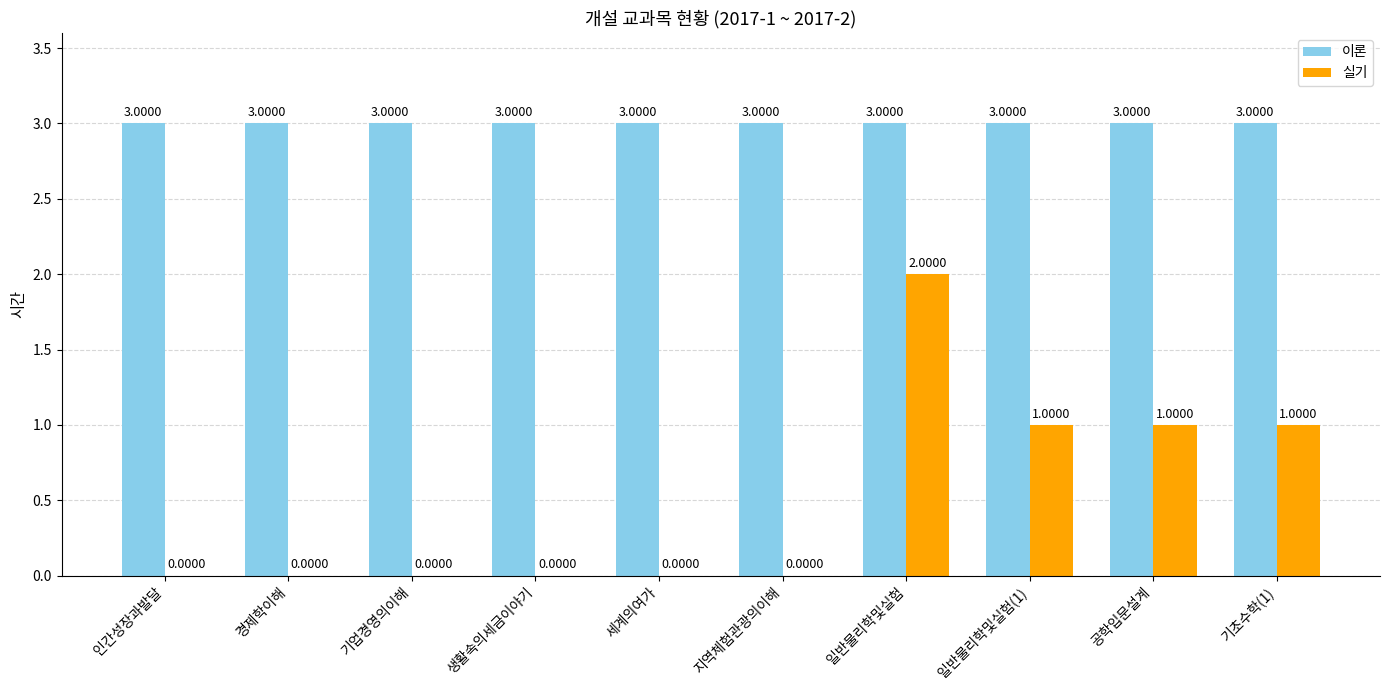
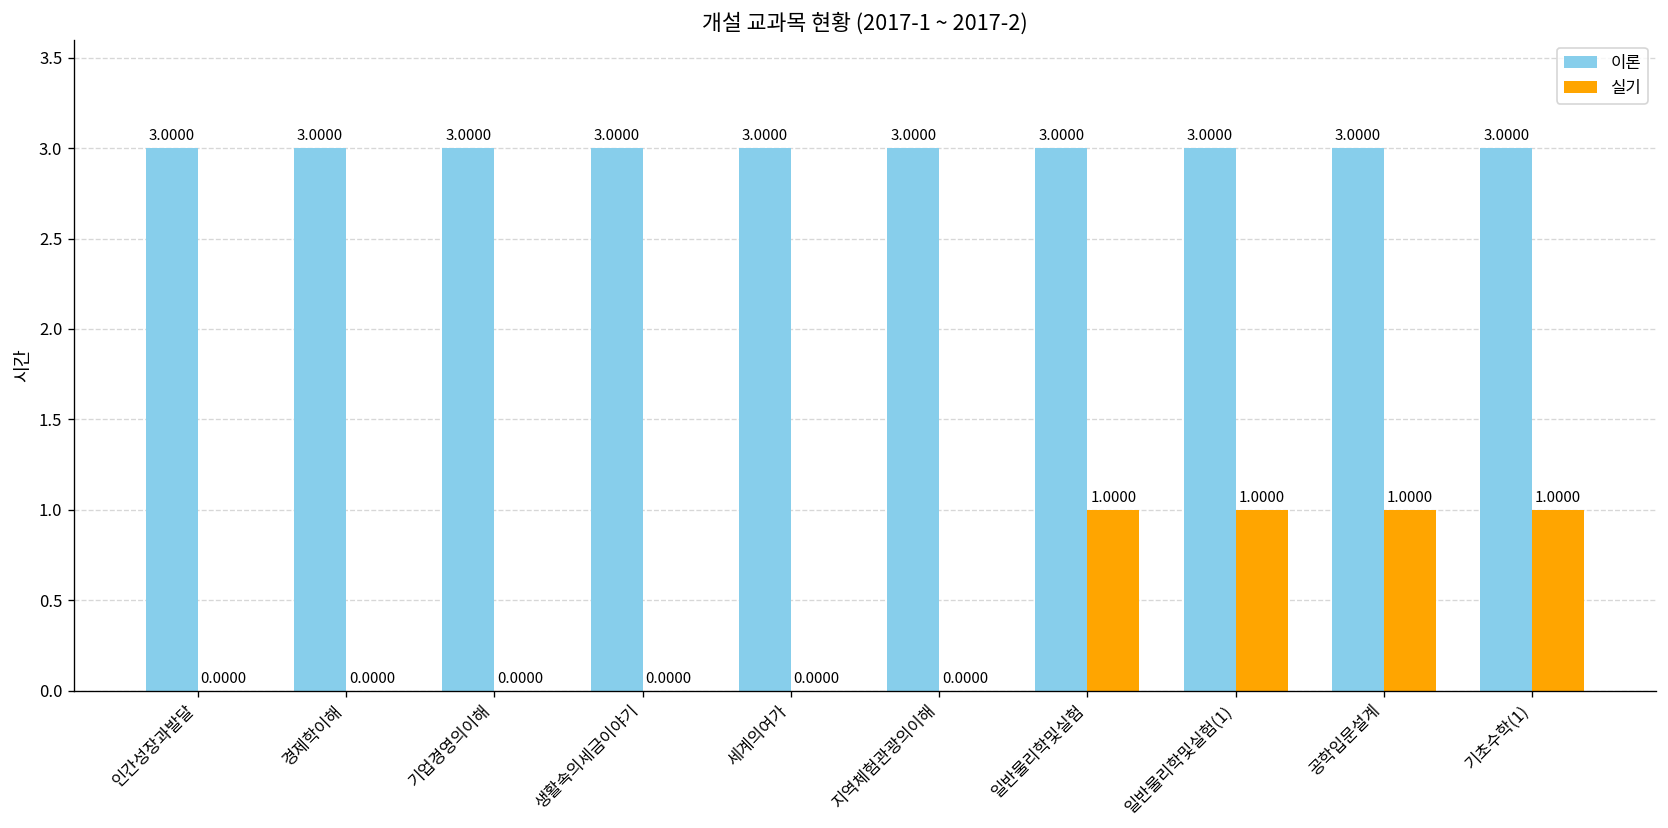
  {
    "이론": {
      "인간성장과발달": 3.0000,
      "경제학이해": 3.0000,
      "기업경영의이해": 3.0000,
      "생활속의세금이야기": 3.0000,
      "세계의여가": 3.0000,
      "지역체험관광의이해": 3.0000,
      "일반물리학및실험": 3.0000,
      "일반물리학및실험(1)": 3.0000,
      "공학입문설계": 3.0000,
      "기초수학(1)": 3.0000
    },
    "실기": {
      "인간성장과발달": 0.0000,
      "경제학이해": 0.0000,
      "기업경영의이해": 0.0000,
      "생활속의세금이야기": 0.0000,
      "세계의여가": 0.0000,
      "지역체험관광의이해": 0.0000,
-     "일반물리학및실험": 2.0000,
+     "일반물리학및실험": 1.0000,
      "일반물리학및실험(1)": 1.0000,
      "공학입문설계": 1.0000,
      "기초수학(1)": 1.0000
    }
  }
